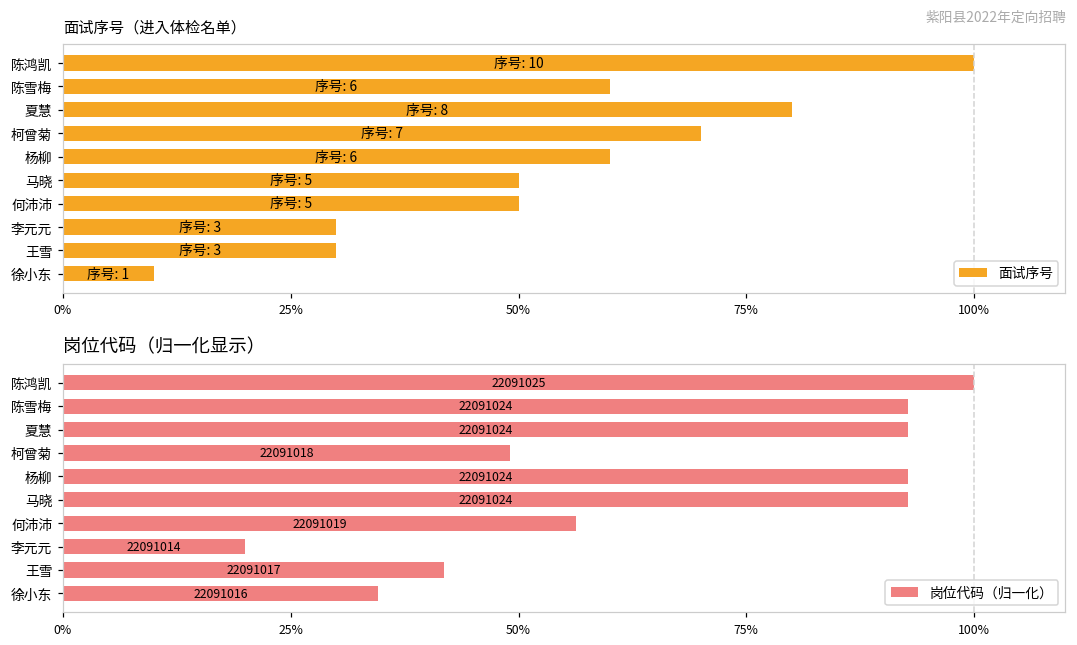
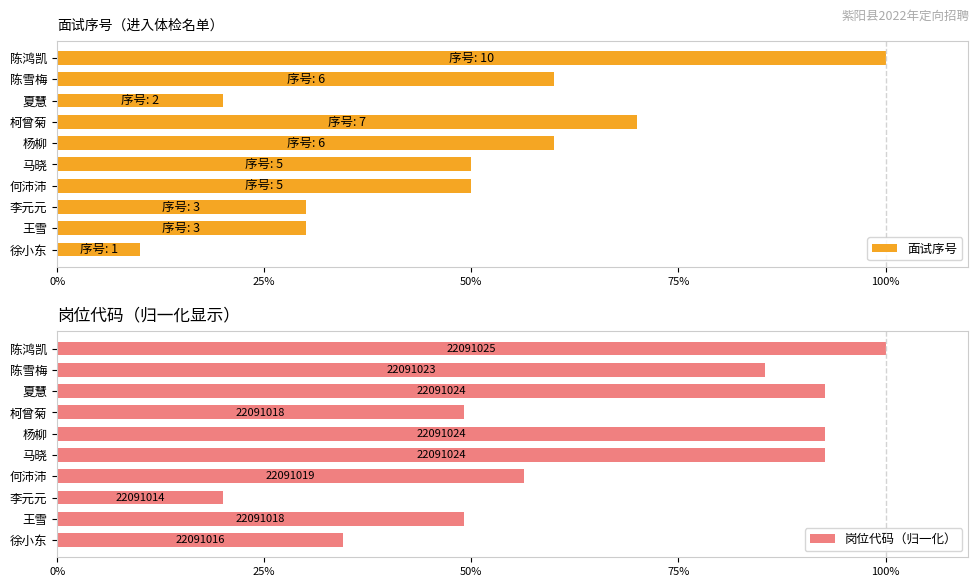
  {
    "面试序号（进入体检名单）": {
-     "夏慧": 8
+     "夏慧": 2
    },
    "岗位代码（归一化显示）": {
-     "陈雪梅": 22091024,
-     "王雪": 22091017
+     "陈雪梅": 22091023,
+     "王雪": 22091018
    }
  }
